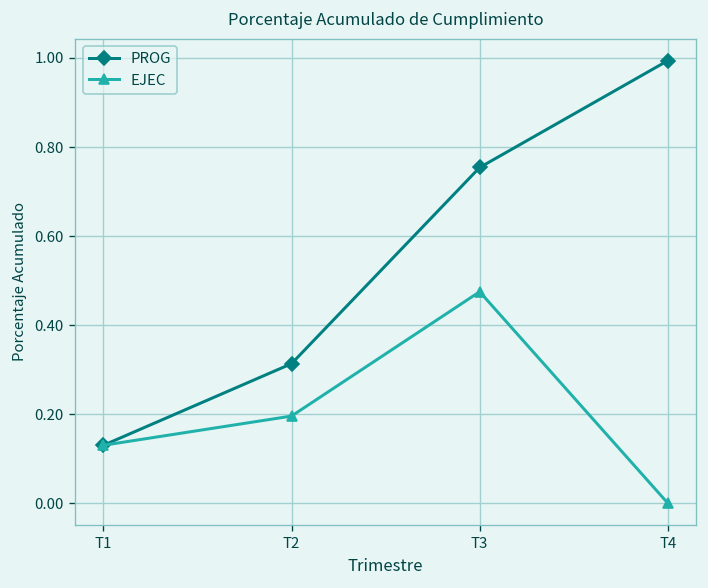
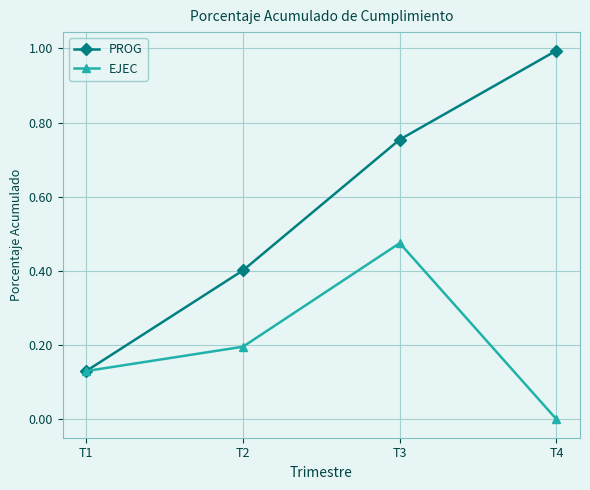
  {
    "PROG": {
-     "T2": 0.31,
+     "T2": 0.40,
      "T3": 0.75,
      "T4": 0.99
    },
    "EJEC": {
      "T2": 0.20,
      "T3": 0.47,
      "T4": 0.00
    }
  }
